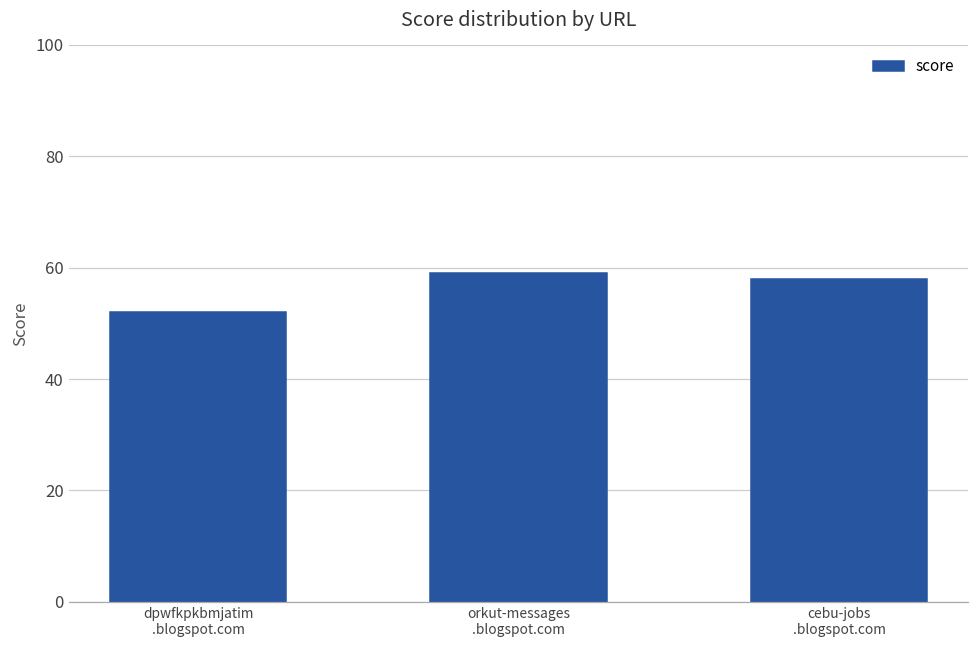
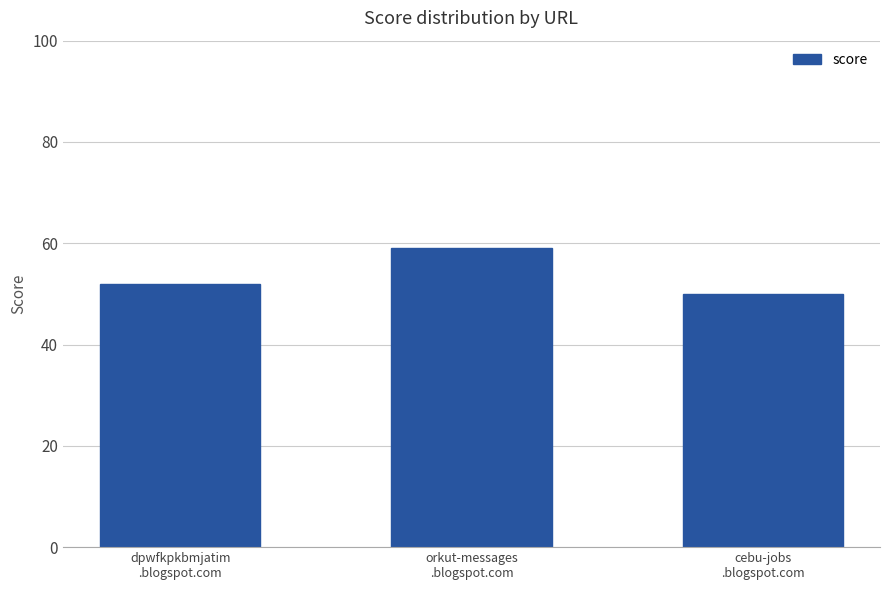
  {
    "dpwfkpkbmjatim .blogspot.com": 52,
    "orkut-messages .blogspot.com": 59,
-   "cebu-jobs .blogspot.com": 58
+   "cebu-jobs .blogspot.com": 50
  }
